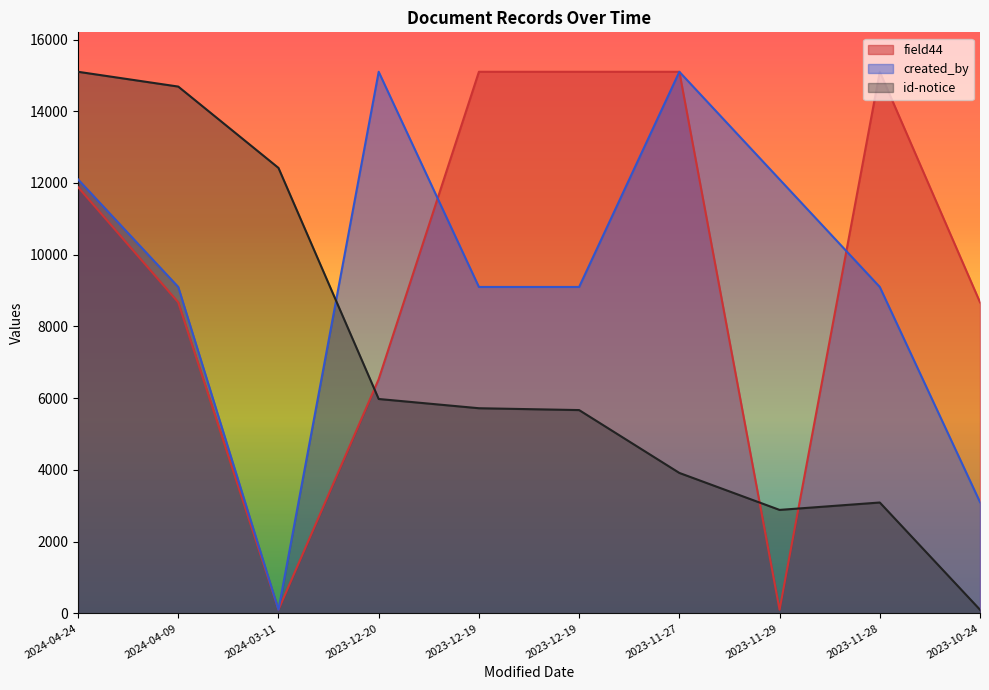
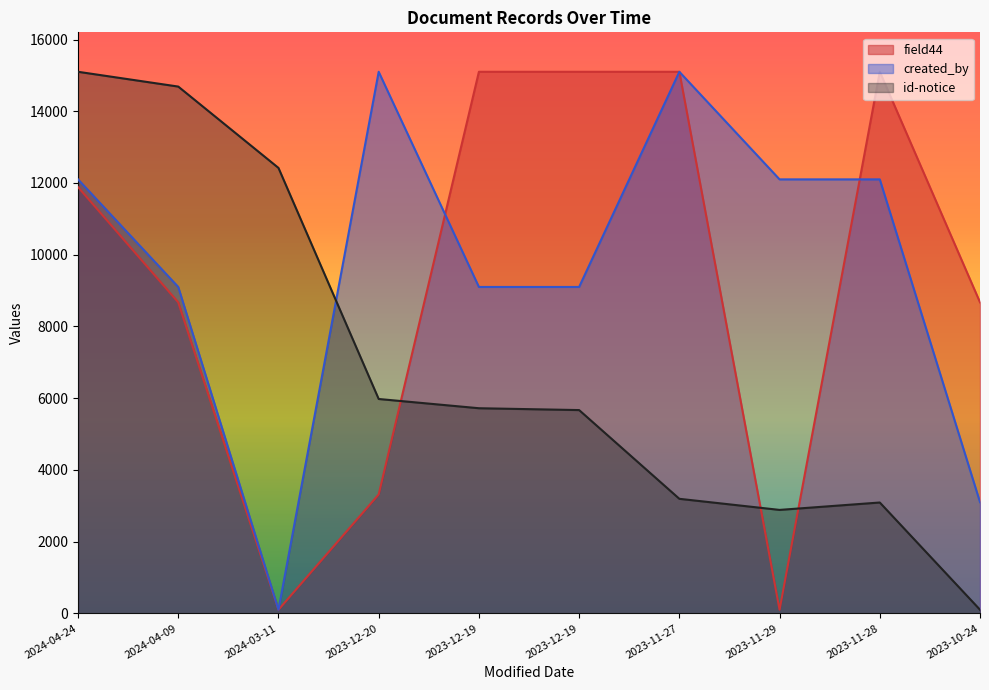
  {
    "field44": {
      "2024-04-24": 11900,
      "2024-04-09": 8700,
-     "2023-12-20": 6500,
+     "2023-12-20": 3300,
      "2023-11-29": 100,
      "2023-10-24": 8700
    },
    "created_by": {
      "2024-04-24": 12100,
      "2024-04-09": 9100,
      "2023-12-20": 15100,
      "2023-11-29": 12100,
-     "2023-11-28": 9100,
+     "2023-11-28": 12100,
      "2023-10-24": 3100
    },
    "id-notice": {
      "2024-04-24": 15100,
      "2024-04-09": 14700,
      "2024-03-11": 12400,
      "2023-12-20": 6000,
-     "2023-11-27": 3900,
+     "2023-11-27": 3200,
      "2023-11-29": 2900,
      "2023-11-28": 3100,
      "2023-10-24": 100
    }
  }
